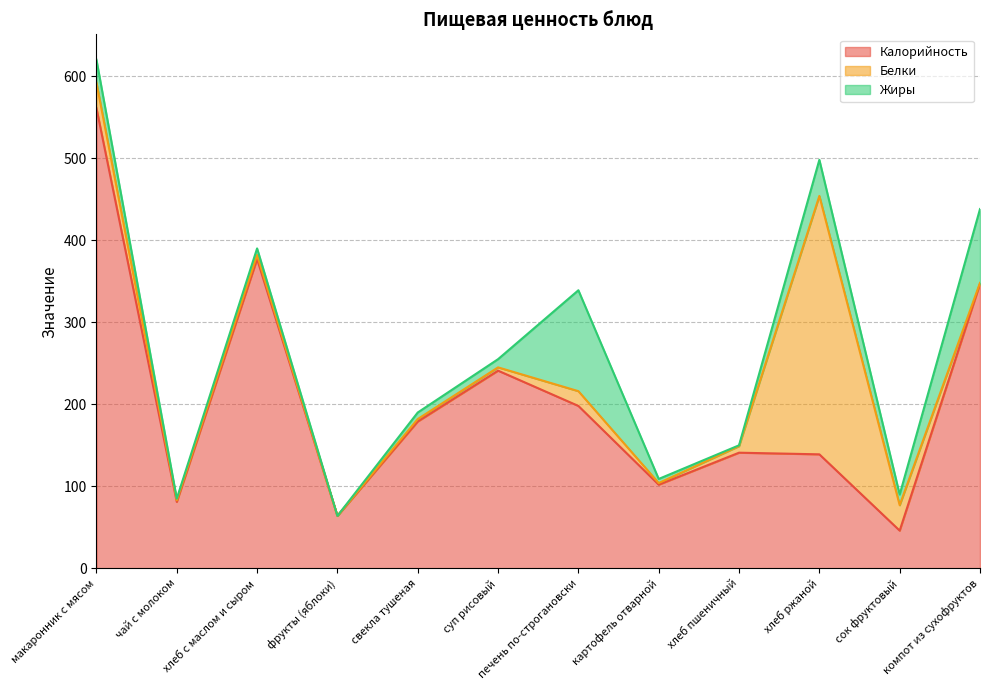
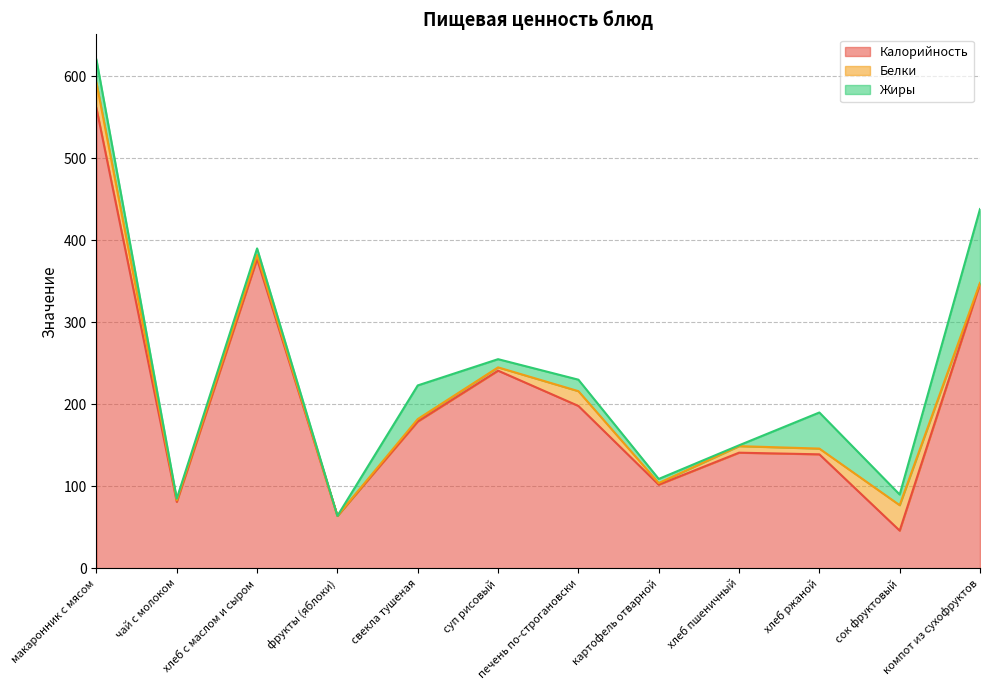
  {
    "Калорийность": {
      "макаронник с мясом": 560,
      "хлеб с маслом и сыром": 380,
      "суп рисовый": 240,
      "печень по-строгановски": 200,
      "хлеб пшеничный": 140,
      "хлеб ржаной": 140,
      "сок фруктовый": 50
    },
    "Белки": {
      "макаронник с мясом": 30,
      "хлеб с маслом и сыром": 10,
      "суп рисовый": 0,
      "печень по-строгановски": 20,
-     "хлеб ржаной": 320,
+     "хлеб ржаной": 10,
      "сок фруктовый": 30
    },
    "Жиры": {
      "макаронник с мясом": 30,
      "хлеб с маслом и сыром": 10,
-     "свекла тушеная": 10,
+     "свекла тушеная": 40,
      "суп рисовый": 10,
-     "печень по-строгановски": 120,
+     "печень по-строгановски": 10,
      "картофель отварной": 10,
      "хлеб ржаной": 40,
      "сок фруктовый": 10,
      "компот из сухофруктов": 90
    }
  }
